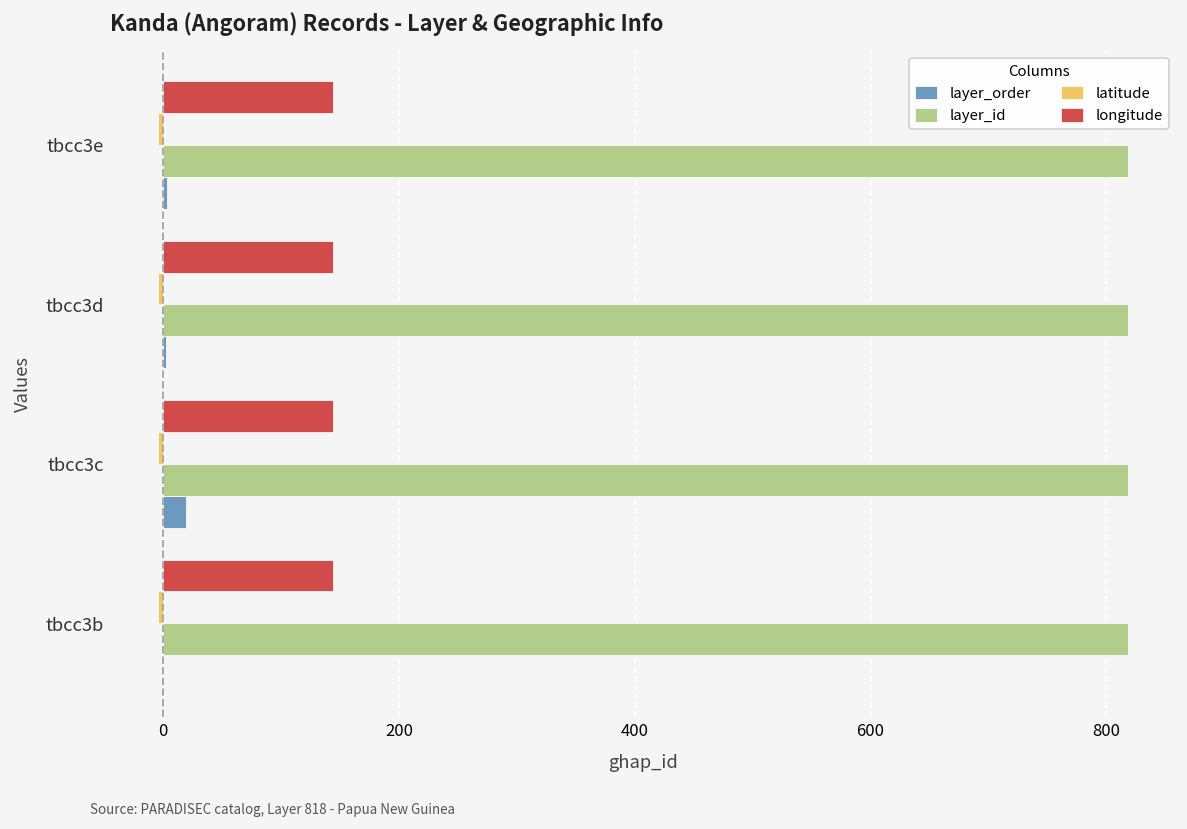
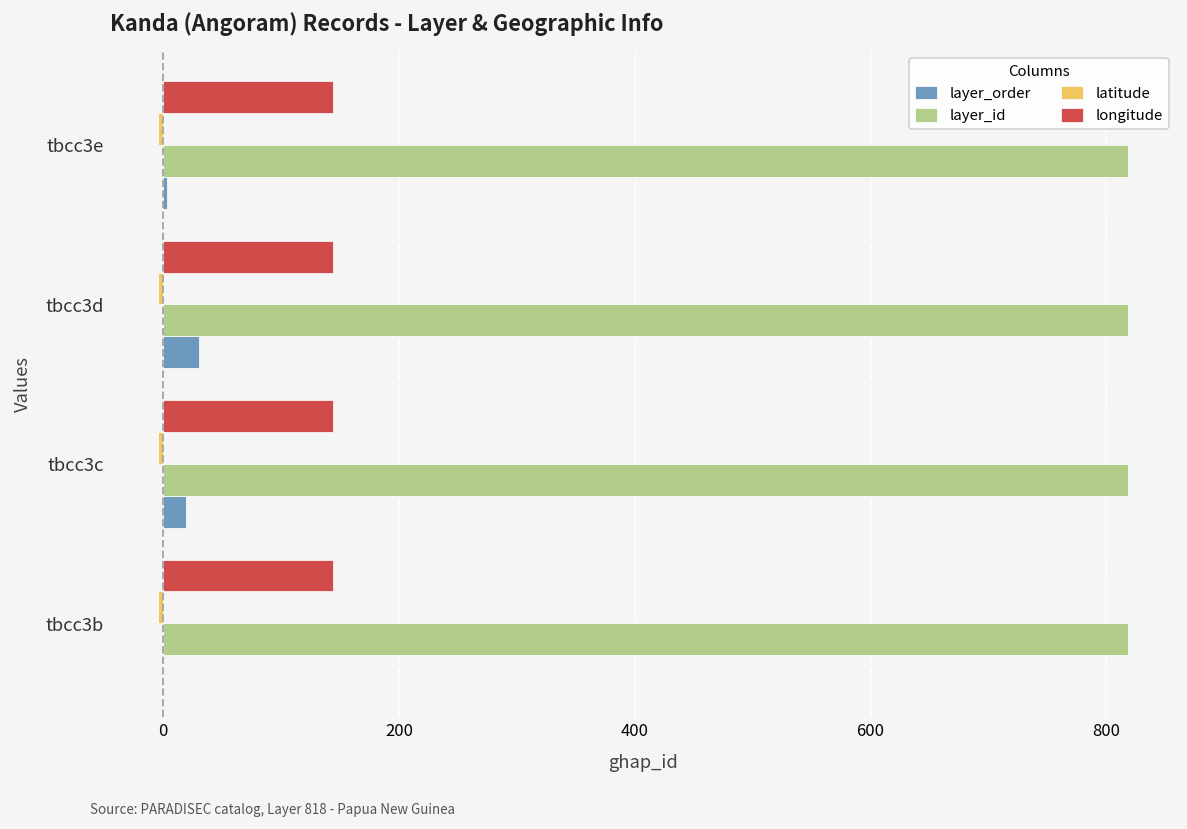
  {
    "layer_order": {
      "tbcc3e": 0,
-     "tbcc3d": 0,
+     "tbcc3d": 30,
      "tbcc3c": 20,
      "tbcc3b": 0
    },
    "layer_id": {
      "tbcc3e": 820,
      "tbcc3d": 820,
      "tbcc3c": 820,
      "tbcc3b": 820
    },
    "latitude": {
      "tbcc3e": 0,
      "tbcc3d": 0,
      "tbcc3c": 0,
      "tbcc3b": 0
    },
    "longitude": {
      "tbcc3e": 140,
      "tbcc3d": 140,
      "tbcc3c": 140,
      "tbcc3b": 140
    }
  }
